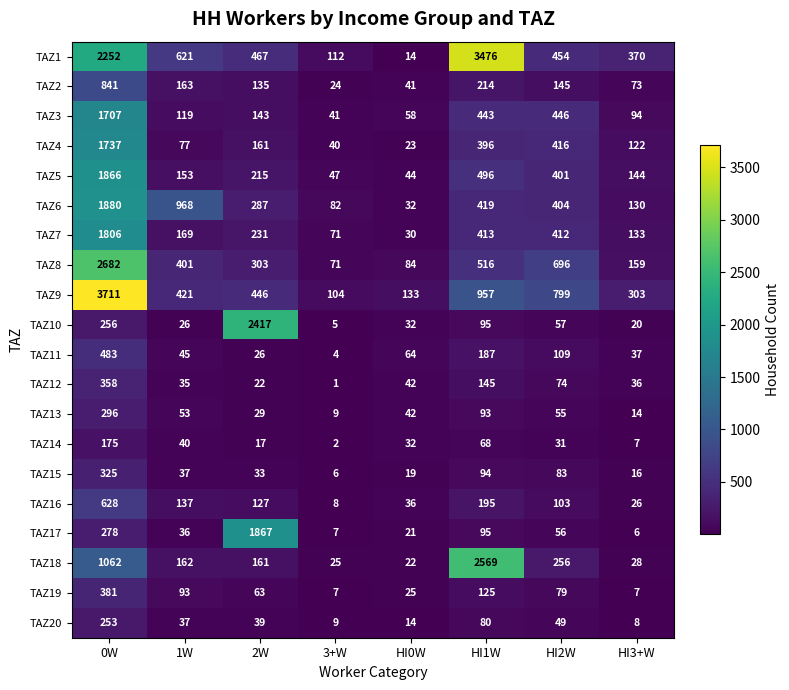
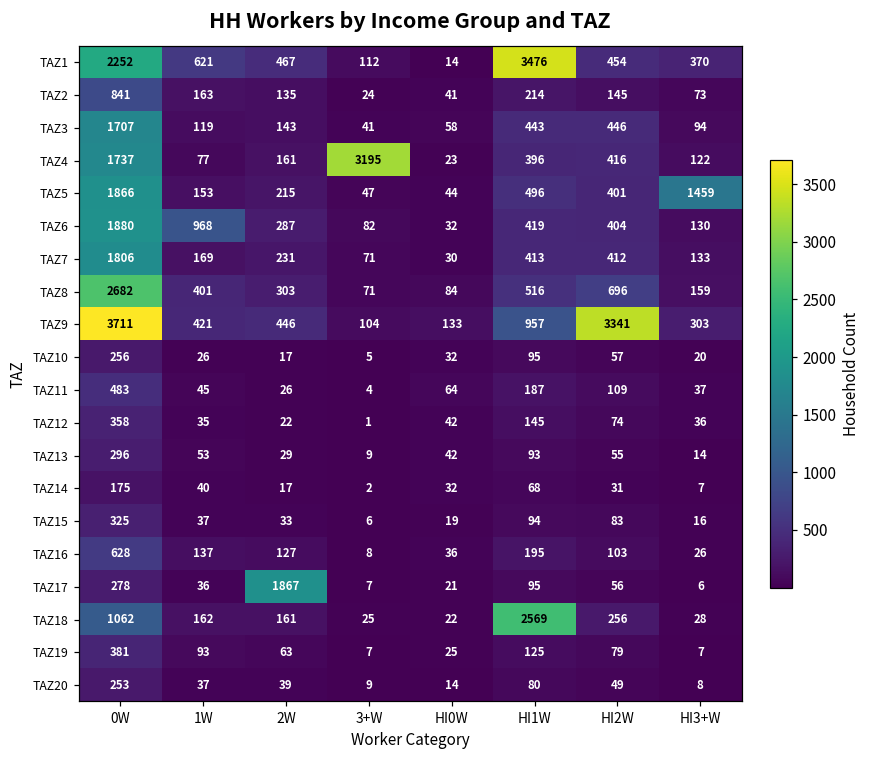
  {
    "TAZ1": {
      "0W": 2252,
      "1W": 621,
      "2W": 467,
      "3+W": 112,
      "HI0W": 14,
      "HI1W": 3476,
      "HI2W": 454,
      "HI3+W": 370
    },
    "TAZ2": {
      "0W": 841,
      "1W": 163,
      "2W": 135,
      "3+W": 24,
      "HI0W": 41,
      "HI1W": 214,
      "HI2W": 145,
      "HI3+W": 73
    },
    "TAZ3": {
      "0W": 1707,
      "1W": 119,
      "2W": 143,
      "3+W": 41,
      "HI0W": 58,
      "HI1W": 443,
      "HI2W": 446,
      "HI3+W": 94
    },
    "TAZ4": {
      "0W": 1737,
      "1W": 77,
      "2W": 161,
-     "3+W": 40,
+     "3+W": 3195,
      "HI0W": 23,
      "HI1W": 396,
      "HI2W": 416,
      "HI3+W": 122
    },
    "TAZ5": {
      "0W": 1866,
      "1W": 153,
      "2W": 215,
      "3+W": 47,
      "HI0W": 44,
      "HI1W": 496,
      "HI2W": 401,
-     "HI3+W": 144
+     "HI3+W": 1459
    },
    "TAZ6": {
      "0W": 1880,
      "1W": 968,
      "2W": 287,
      "3+W": 82,
      "HI0W": 32,
      "HI1W": 419,
      "HI2W": 404,
      "HI3+W": 130
    },
    "TAZ7": {
      "0W": 1806,
      "1W": 169,
      "2W": 231,
      "3+W": 71,
      "HI0W": 30,
      "HI1W": 413,
      "HI2W": 412,
      "HI3+W": 133
    },
    "TAZ8": {
      "0W": 2682,
      "1W": 401,
      "2W": 303,
      "3+W": 71,
      "HI0W": 84,
      "HI1W": 516,
      "HI2W": 696,
      "HI3+W": 159
    },
    "TAZ9": {
      "0W": 3711,
      "1W": 421,
      "2W": 446,
      "3+W": 104,
      "HI0W": 133,
      "HI1W": 957,
-     "HI2W": 799,
+     "HI2W": 3341,
      "HI3+W": 303
    },
    "TAZ10": {
      "0W": 256,
      "1W": 26,
-     "2W": 2417,
+     "2W": 17,
      "3+W": 5,
      "HI0W": 32,
      "HI1W": 95,
      "HI2W": 57,
      "HI3+W": 20
    },
    "TAZ11": {
      "0W": 483,
      "1W": 45,
      "2W": 26,
      "3+W": 4,
      "HI0W": 64,
      "HI1W": 187,
      "HI2W": 109,
      "HI3+W": 37
    },
    "TAZ12": {
      "0W": 358,
      "1W": 35,
      "2W": 22,
      "3+W": 1,
      "HI0W": 42,
      "HI1W": 145,
      "HI2W": 74,
      "HI3+W": 36
    },
    "TAZ13": {
      "0W": 296,
      "1W": 53,
      "2W": 29,
      "3+W": 9,
      "HI0W": 42,
      "HI1W": 93,
      "HI2W": 55,
      "HI3+W": 14
    },
    "TAZ14": {
      "0W": 175,
      "1W": 40,
      "2W": 17,
      "3+W": 2,
      "HI0W": 32,
      "HI1W": 68,
      "HI2W": 31,
      "HI3+W": 7
    },
    "TAZ15": {
      "0W": 325,
      "1W": 37,
      "2W": 33,
      "3+W": 6,
      "HI0W": 19,
      "HI1W": 94,
      "HI2W": 83,
      "HI3+W": 16
    },
    "TAZ16": {
      "0W": 628,
      "1W": 137,
      "2W": 127,
      "3+W": 8,
      "HI0W": 36,
      "HI1W": 195,
      "HI2W": 103,
      "HI3+W": 26
    },
    "TAZ17": {
      "0W": 278,
      "1W": 36,
      "2W": 1867,
      "3+W": 7,
      "HI0W": 21,
      "HI1W": 95,
      "HI2W": 56,
      "HI3+W": 6
    },
    "TAZ18": {
      "0W": 1062,
      "1W": 162,
      "2W": 161,
      "3+W": 25,
      "HI0W": 22,
      "HI1W": 2569,
      "HI2W": 256,
      "HI3+W": 28
    },
    "TAZ19": {
      "0W": 381,
      "1W": 93,
      "2W": 63,
      "3+W": 7,
      "HI0W": 25,
      "HI1W": 125,
      "HI2W": 79,
      "HI3+W": 7
    },
    "TAZ20": {
      "0W": 253,
      "1W": 37,
      "2W": 39,
      "3+W": 9,
      "HI0W": 14,
      "HI1W": 80,
      "HI2W": 49,
      "HI3+W": 8
    }
  }
